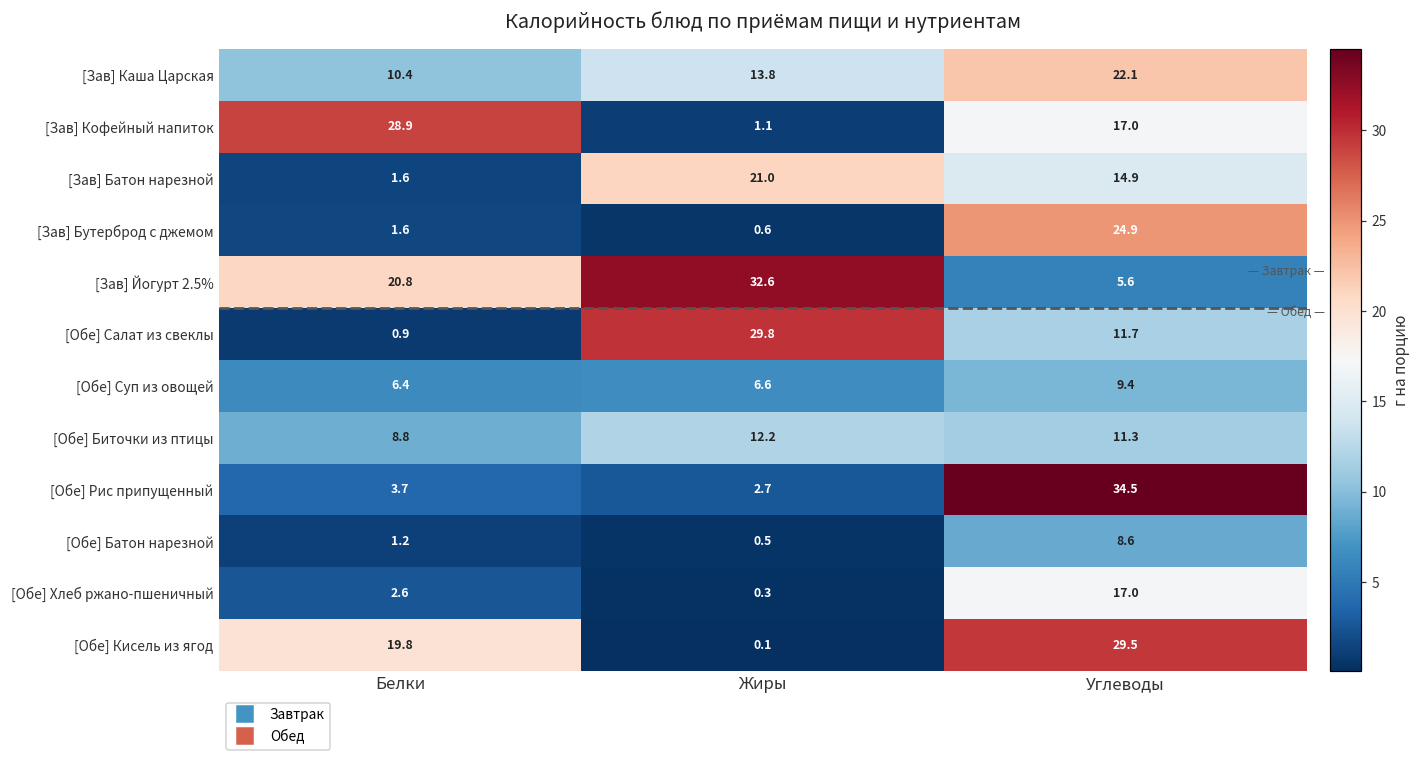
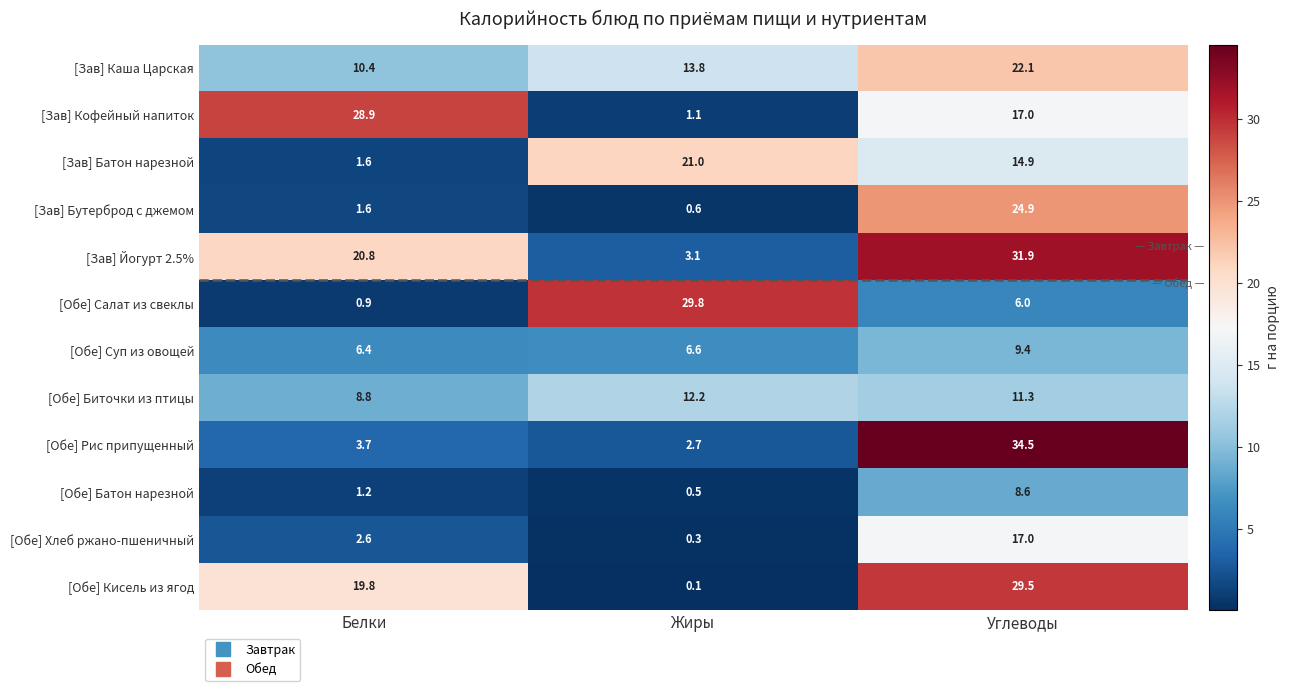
  {
    "[Зав] Каша Царская": {
      "Белки": 10.4,
      "Жиры": 13.8,
      "Углеводы": 22.1
    },
    "[Зав] Кофейный напиток": {
      "Белки": 28.9,
      "Жиры": 1.1,
      "Углеводы": 17.0
    },
    "[Зав] Батон нарезной": {
      "Белки": 1.6,
      "Жиры": 21.0,
      "Углеводы": 14.9
    },
    "[Зав] Бутерброд с джемом": {
      "Белки": 1.6,
      "Жиры": 0.6,
      "Углеводы": 24.9
    },
    "[Зав] Йогурт 2.5%": {
      "Белки": 20.8,
-     "Жиры": 32.6,
-     "Углеводы": 5.6
+     "Жиры": 3.1,
+     "Углеводы": 31.9
    },
    "[Обе] Салат из свеклы": {
      "Белки": 0.9,
      "Жиры": 29.8,
-     "Углеводы": 11.7
+     "Углеводы": 6.0
    },
    "[Обе] Суп из овощей": {
      "Белки": 6.4,
      "Жиры": 6.6,
      "Углеводы": 9.4
    },
    "[Обе] Биточки из птицы": {
      "Белки": 8.8,
      "Жиры": 12.2,
      "Углеводы": 11.3
    },
    "[Обе] Рис припущенный": {
      "Белки": 3.7,
      "Жиры": 2.7,
      "Углеводы": 34.5
    },
    "[Обе] Батон нарезной": {
      "Белки": 1.2,
      "Жиры": 0.5,
      "Углеводы": 8.6
    },
    "[Обе] Хлеб ржано-пшеничный": {
      "Белки": 2.6,
      "Жиры": 0.3,
      "Углеводы": 17.0
    },
    "[Обе] Кисель из ягод": {
      "Белки": 19.8,
      "Жиры": 0.1,
      "Углеводы": 29.5
    }
  }
